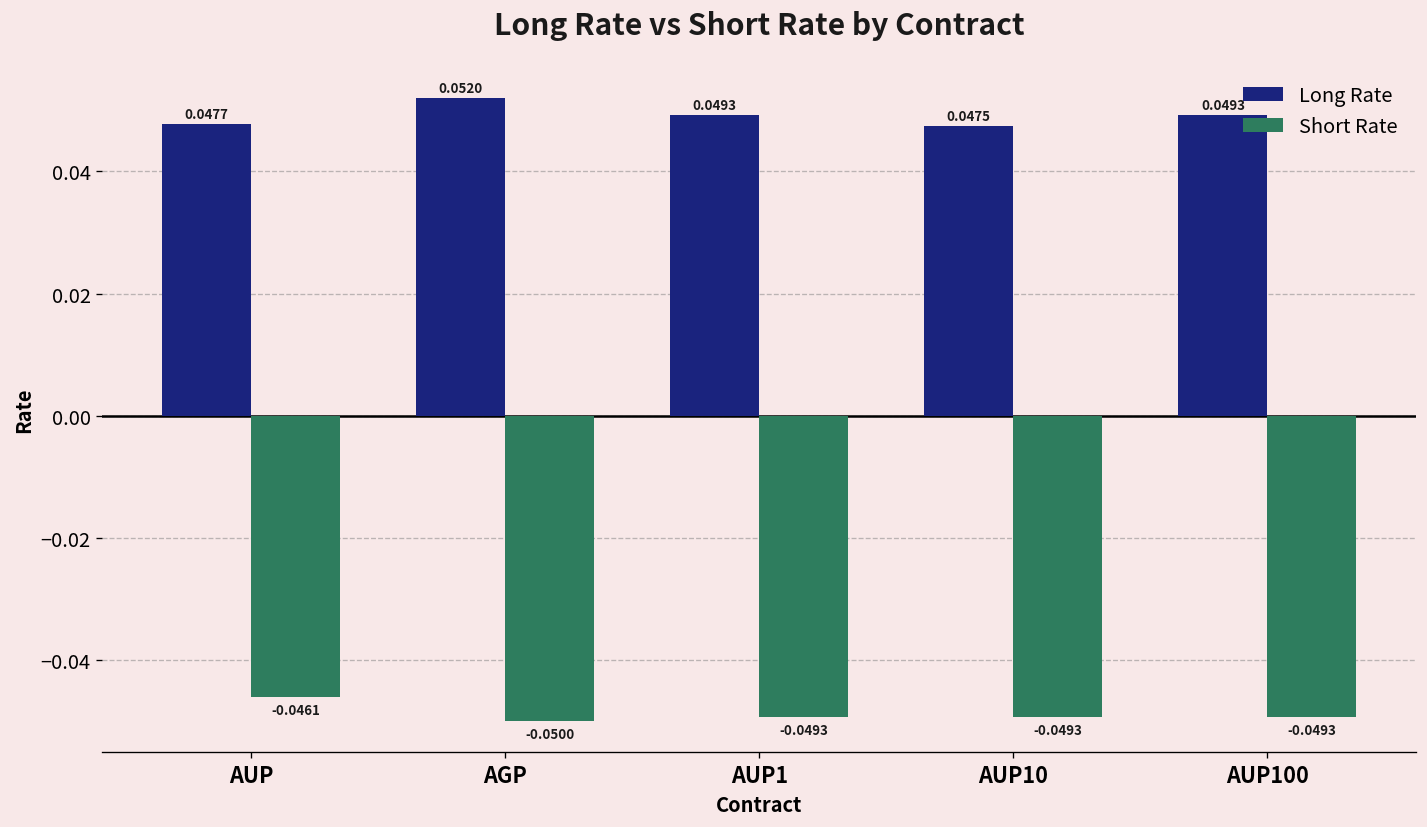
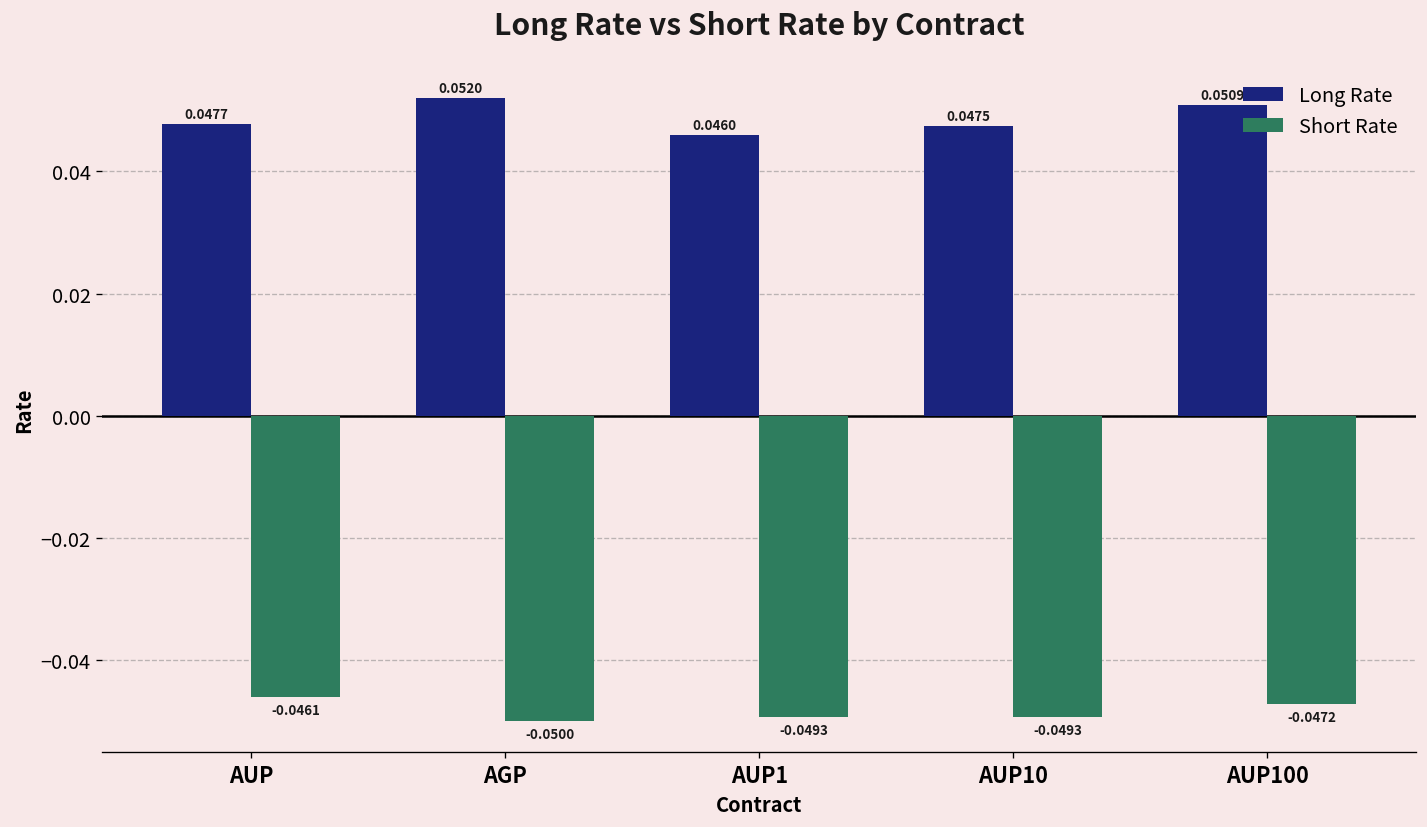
  {
    "Long Rate": {
      "AUP": 0.0477,
      "AGP": 0.0520,
-     "AUP1": 0.0493,
+     "AUP1": 0.0460,
      "AUP10": 0.0475,
-     "AUP100": 0.0493
+     "AUP100": 0.0509
    },
    "Short Rate": {
      "AUP": -0.0461,
      "AGP": -0.0500,
      "AUP1": -0.0493,
      "AUP10": -0.0493,
-     "AUP100": -0.0493
+     "AUP100": -0.0472
    }
  }
